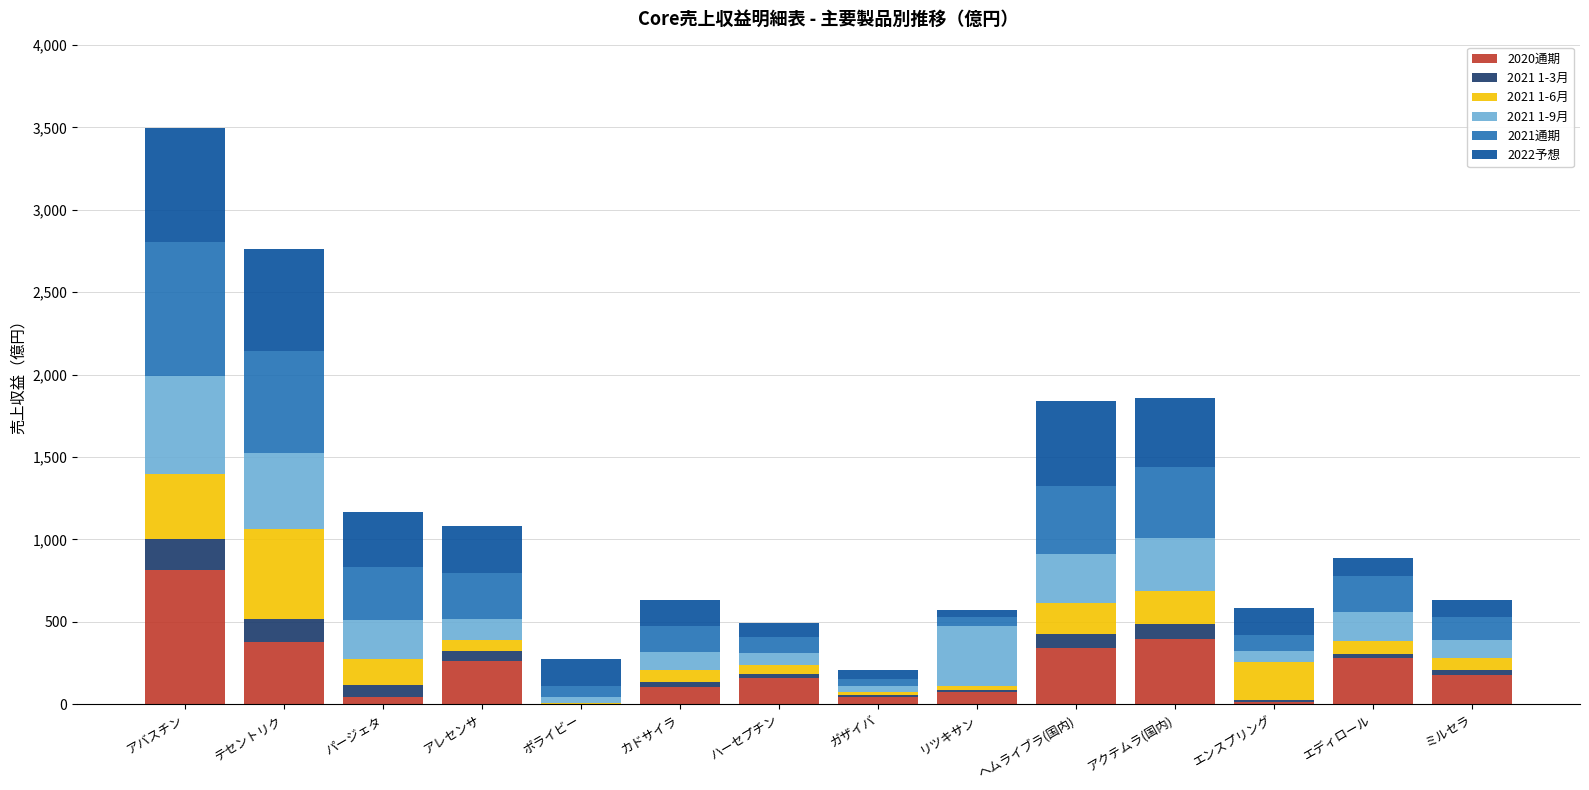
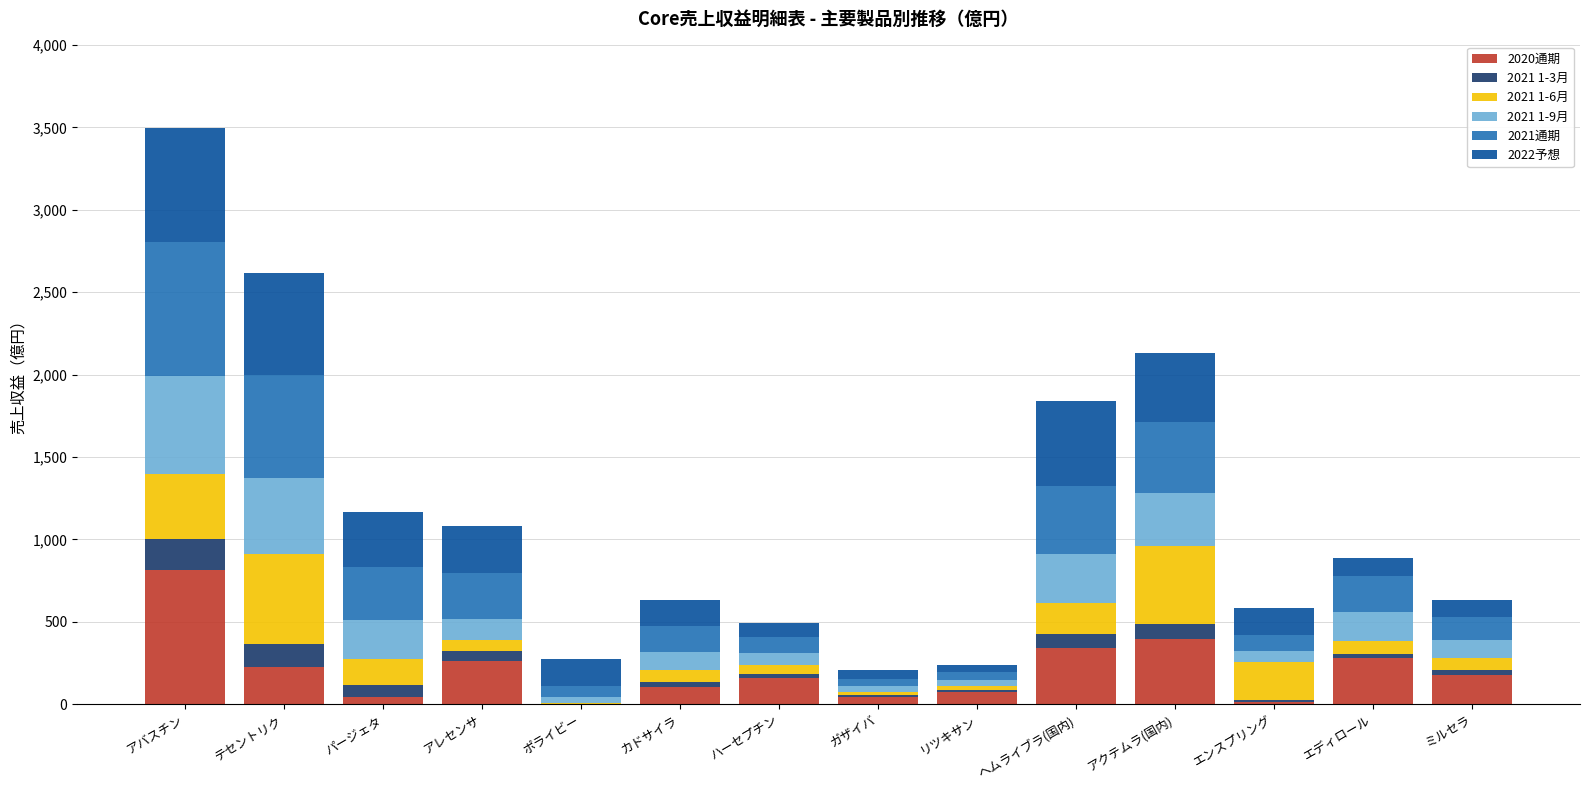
  {
    "2020通期": {
      "アバスチン": 820,
-     "テセントリク": 380,
+     "テセントリク": 230,
      "パージェタ": 40,
      "アレセンサ": 260,
      "ポライビー": 0,
      "カドサイラ": 100,
      "ハーセプチン": 160,
      "ガザイバ": 50,
      "リツキサン": 70,
      "ヘムライブラ(国内)": 340,
      "アクテムラ(国内)": 390,
      "エディロール": 280,
      "ミルセラ": 180
    },
    "2021 1-6月": {
      "アバスチン": 390,
      "テセントリク": 550,
      "パージェタ": 160,
      "アレセンサ": 70,
      "カドサイラ": 70,
      "ハーセプチン": 50,
      "ガザイバ": 20,
      "リツキサン": 20,
      "ヘムライブラ(国内)": 190,
-     "アクテムラ(国内)": 200,
+     "アクテムラ(国内)": 480,
      "エンスプリング": 230,
      "エディロール": 80,
      "ミルセラ": 70
    },
    "2021 1-9月": {
      "アバスチン": 600,
      "テセントリク": 460,
      "パージェタ": 240,
      "アレセンサ": 130,
      "ポライビー": 40,
      "カドサイラ": 110,
      "ハーセプチン": 80,
      "ガザイバ": 30,
-     "リツキサン": 370,
+     "リツキサン": 40,
      "ヘムライブラ(国内)": 290,
      "アクテムラ(国内)": 320,
      "エンスプリング": 60,
      "エディロール": 180,
      "ミルセラ": 110
    }
  }
